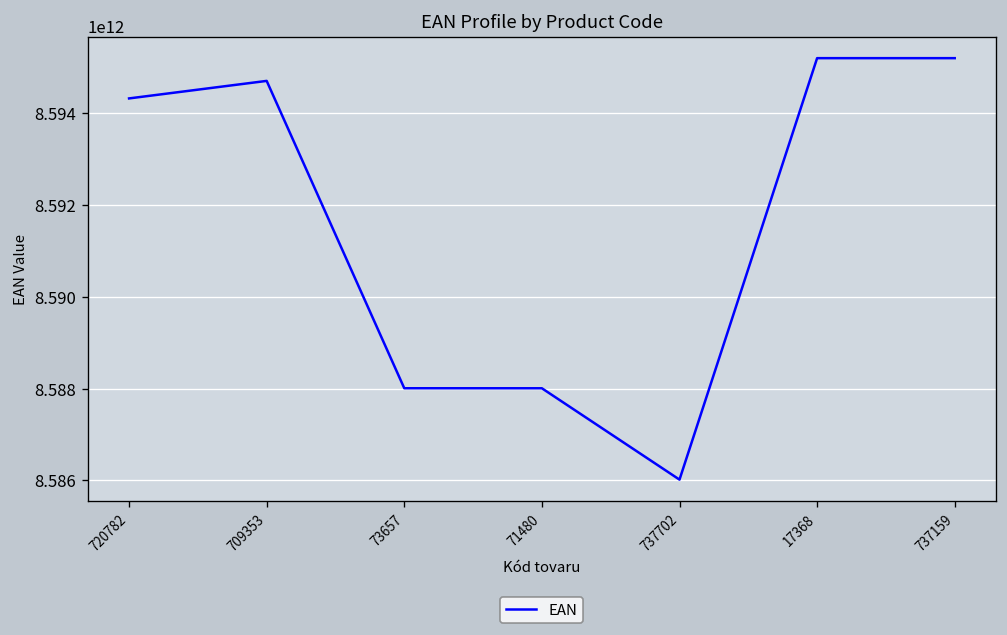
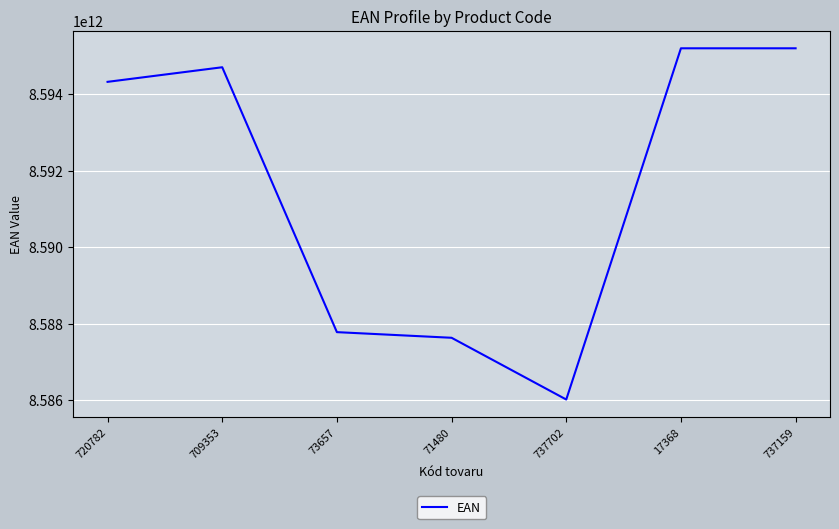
  {
    "720782": 8594300000000,
    "709353": 8594700000000,
-   "73657": 8588000000000,
-   "71480": 8588000000000,
+   "73657": 8587800000000,
+   "71480": 8587600000000,
    "737702": 8586000000000,
    "17368": 8595200000000,
    "737159": 8595200000000
  }
